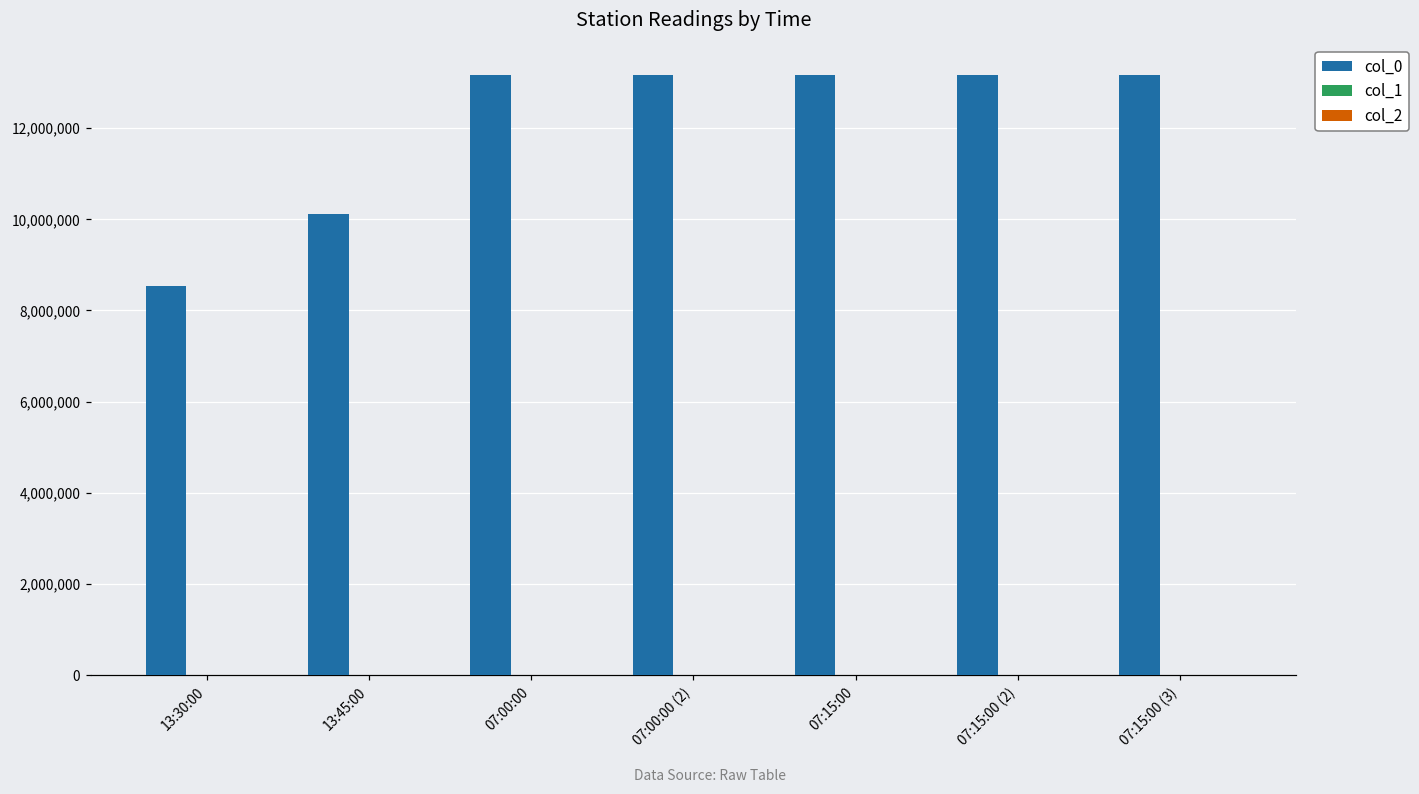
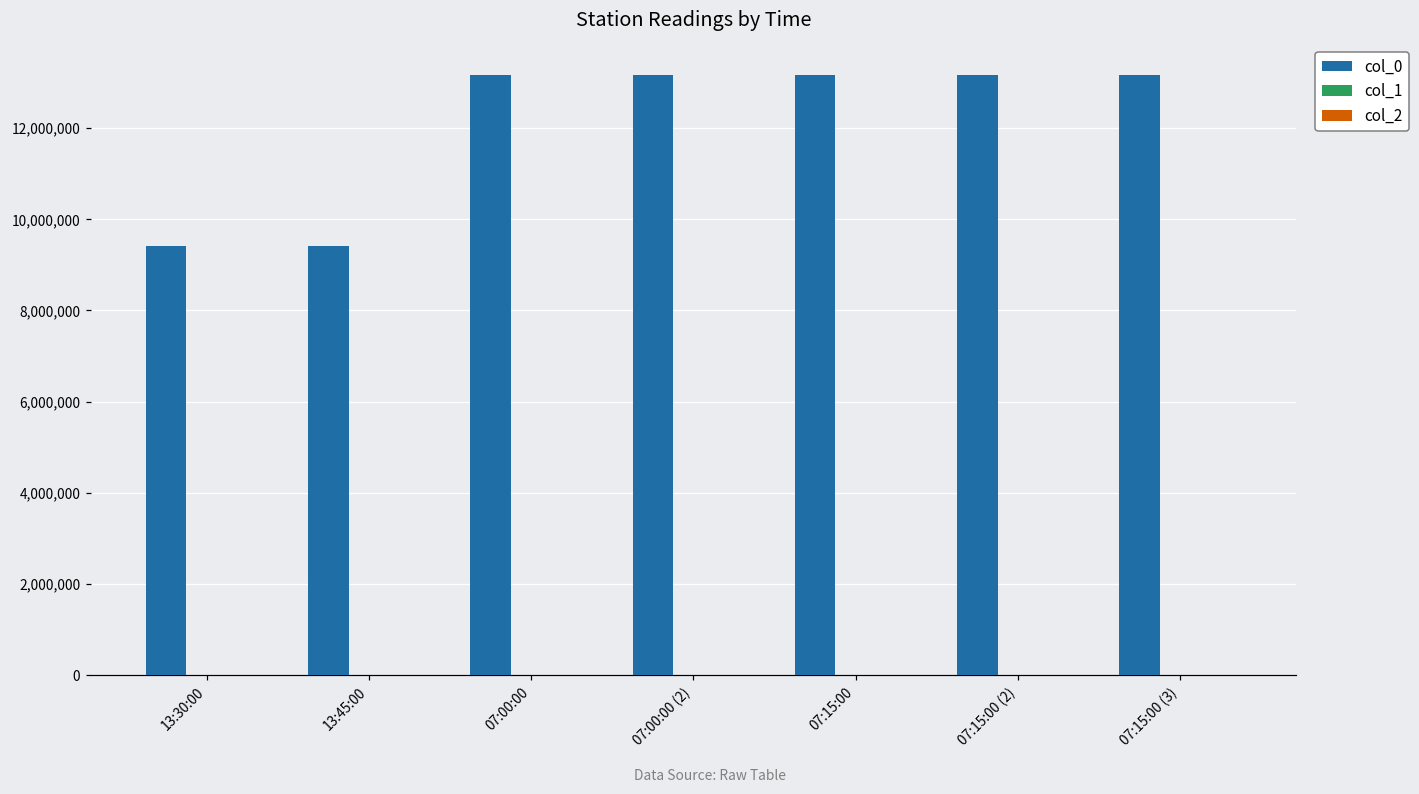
  {
    "col_0": {
-     "13:30:00": "8,500,000",
-     "13:45:00": "10,100,000",
+     "13:30:00": "9,400,000",
+     "13:45:00": "9,400,000",
      "07:00:00": "13,200,000",
      "07:00:00 (2)": "13,200,000",
      "07:15:00": "13,200,000",
      "07:15:00 (2)": "13,200,000",
      "07:15:00 (3)": "13,200,000"
    }
  }
